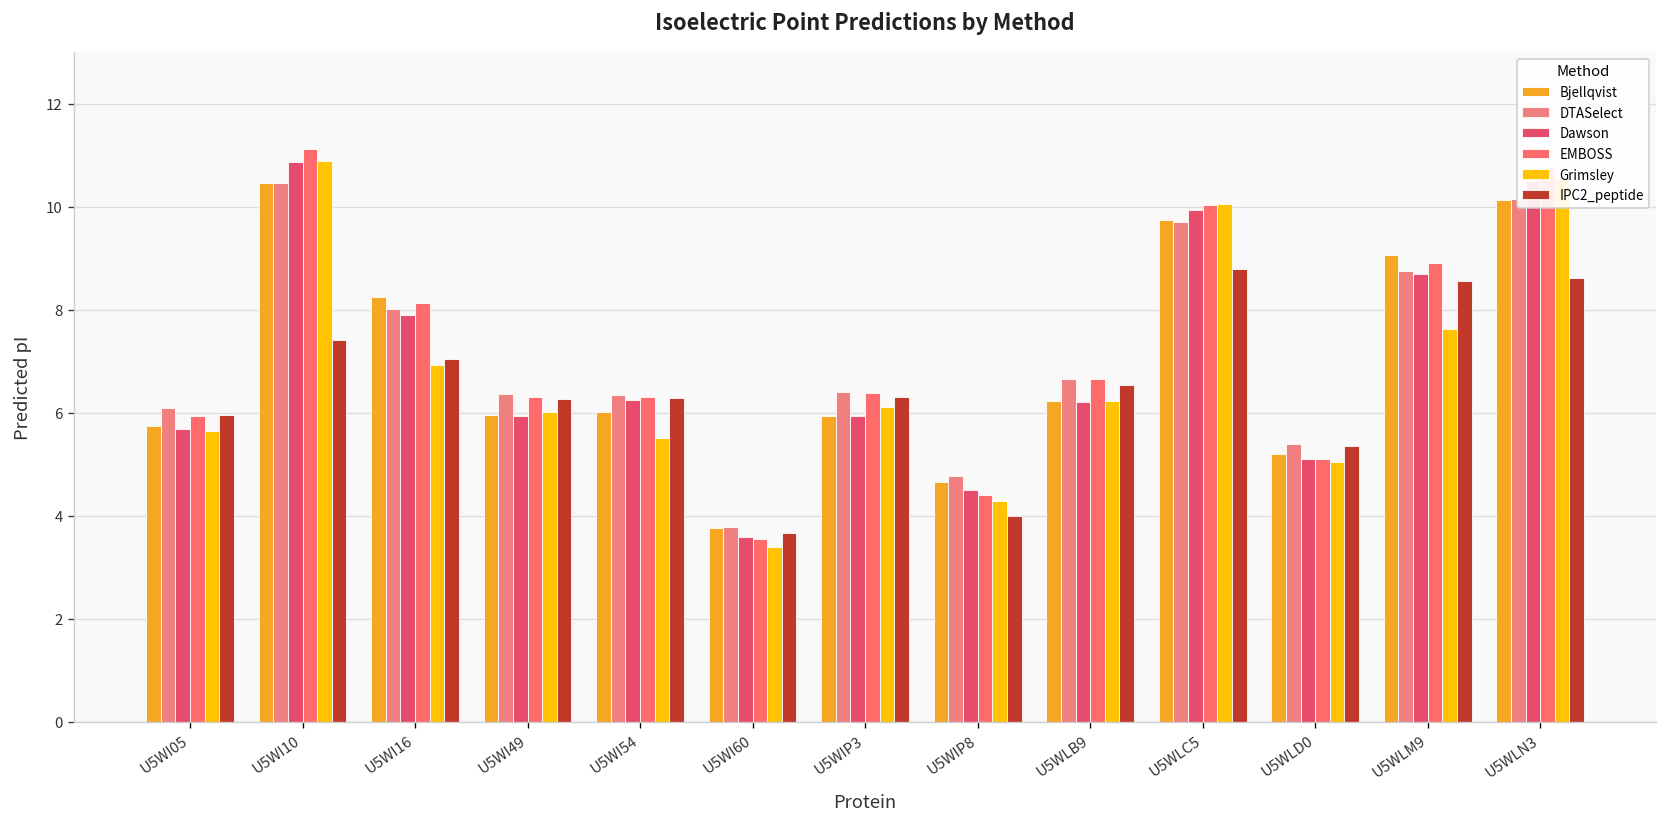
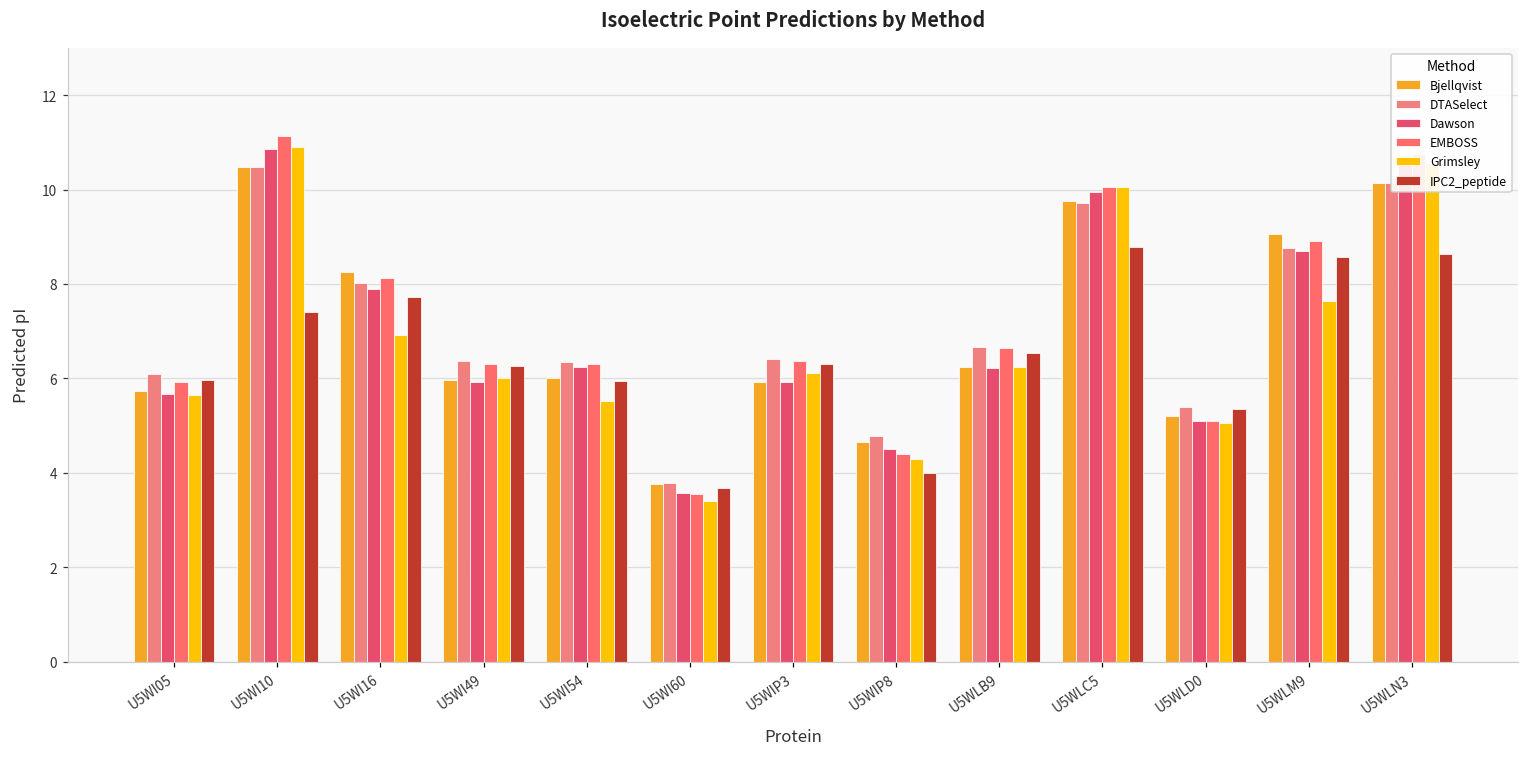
  {
    "IPC2_peptide": {
      "U5WI05": 6.0,
      "U5WI10": 7.4,
-     "U5WI16": 7.1,
+     "U5WI16": 7.7,
      "U5WI49": 6.3,
-     "U5WI54": 6.3,
+     "U5WI54": 5.9,
      "U5WI60": 3.7,
      "U5WIP3": 6.3,
      "U5WIP8": 4.0,
      "U5WLB9": 6.5,
      "U5WLC5": 8.8,
      "U5WLD0": 5.3,
      "U5WLM9": 8.6,
      "U5WLN3": 8.6
    }
  }
